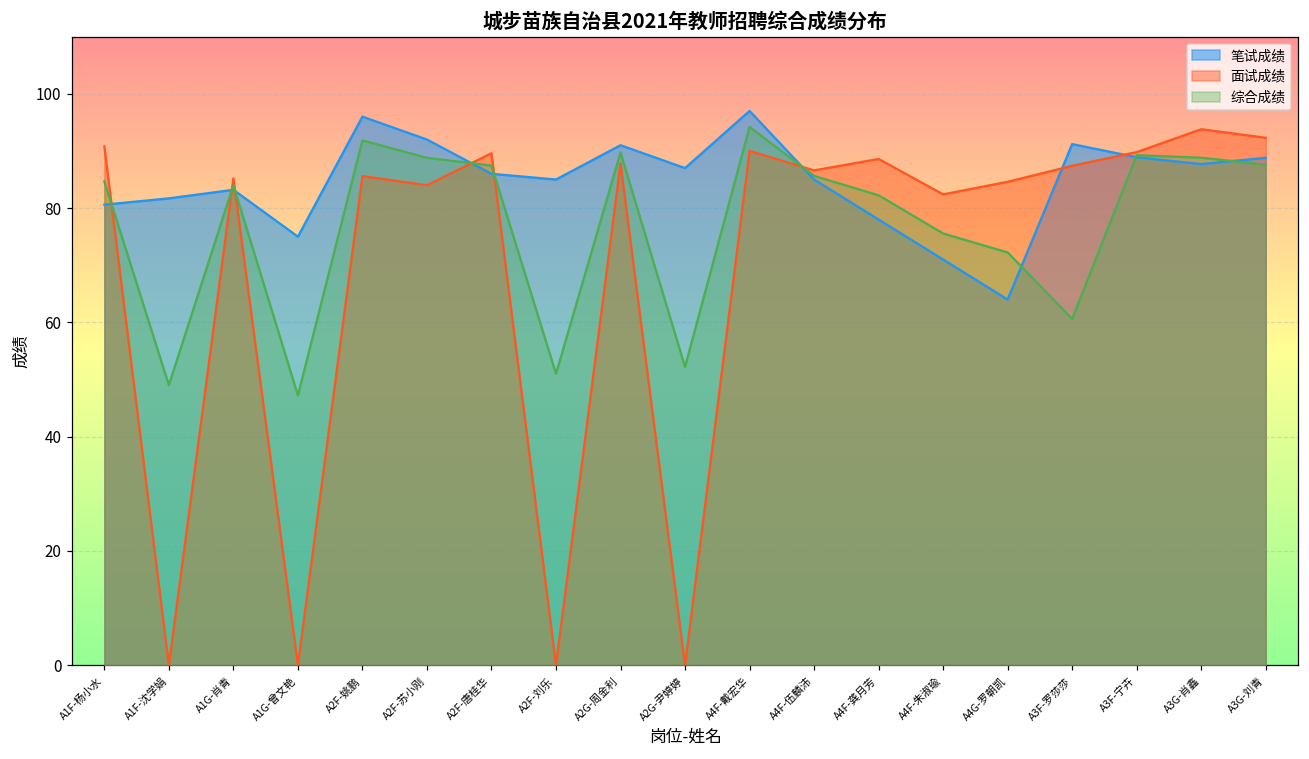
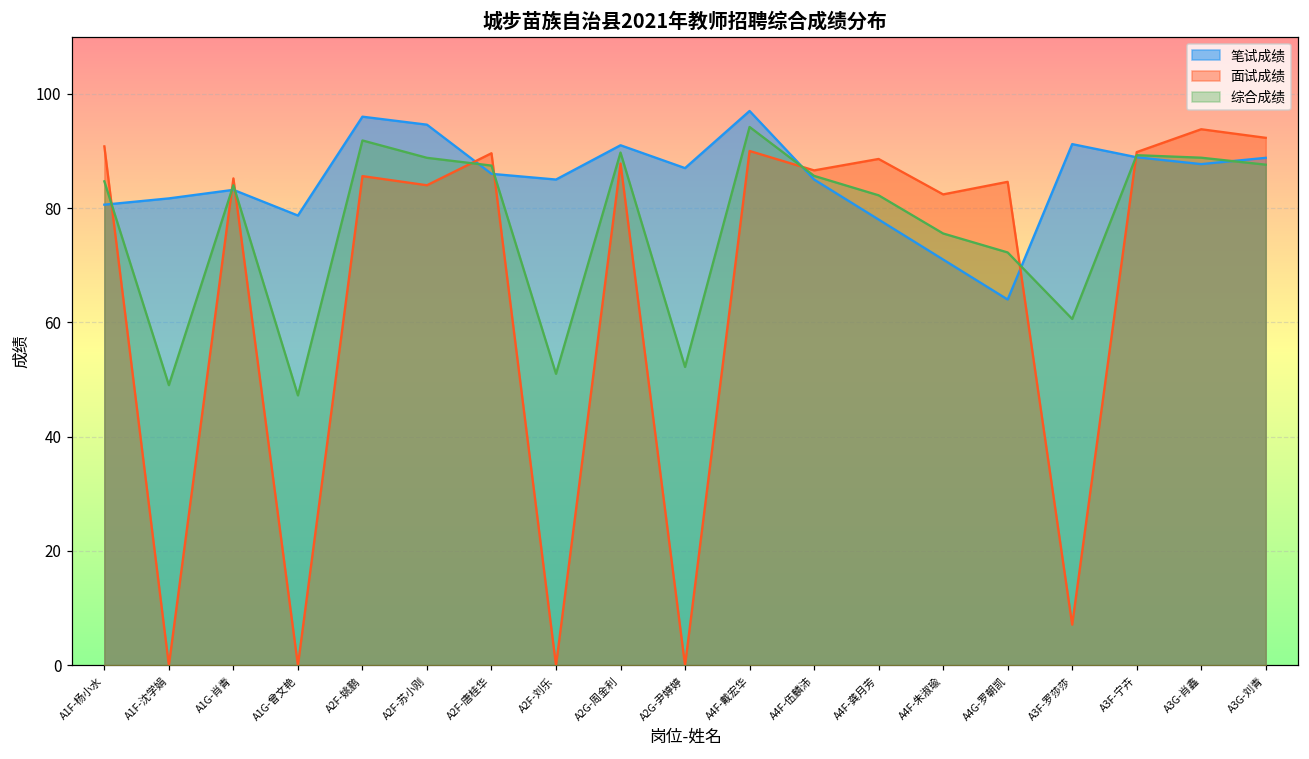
  {
    "笔试成绩": {
      "A1F-杨小水": 81,
      "A1F-沈学娟": 82,
      "A1G-肖青": 83,
-     "A1G-曾文艳": 75,
+     "A1G-曾文艳": 79,
      "A2F-姚鹏": 96,
-     "A2F-苏小刚": 92,
+     "A2F-苏小刚": 95,
      "A2F-唐桂华": 86,
      "A2F-刘乐": 85,
      "A2G-周金利": 91,
      "A2G-尹婷婷": 87,
      "A4F-戴宏华": 97,
      "A4F-伍麟沛": 85,
      "A4F-龚月芳": 78,
      "A4F-朱淑瑜": 71,
      "A4G-罗朝凯": 64,
      "A3F-罗莎莎": 91,
      "A3G-肖鑫": 88,
      "A3G-刘青": 89
    },
    "面试成绩": {
      "A1F-杨小水": 91,
      "A1F-沈学娟": 0,
      "A1G-肖青": 85,
      "A1G-曾文艳": 0,
      "A2F-姚鹏": 86,
      "A2F-苏小刚": 84,
      "A2F-唐桂华": 90,
      "A2F-刘乐": 0,
      "A2G-周金利": 88,
      "A2G-尹婷婷": 0,
      "A4F-戴宏华": 90,
      "A4F-伍麟沛": 87,
      "A4F-龚月芳": 89,
      "A4F-朱淑瑜": 82,
      "A4G-罗朝凯": 85,
-     "A3F-罗莎莎": 87,
+     "A3F-罗莎莎": 7,
      "A3F-宁卉": 90,
      "A3G-肖鑫": 94,
      "A3G-刘青": 92
    },
    "综合成绩": {
      "A1F-杨小水": 85,
      "A1F-沈学娟": 49,
      "A1G-肖青": 84,
      "A1G-曾文艳": 47,
      "A2F-姚鹏": 92,
      "A2F-苏小刚": 89,
      "A2F-唐桂华": 87,
      "A2F-刘乐": 51,
      "A2G-周金利": 90,
      "A2G-尹婷婷": 52,
      "A4F-戴宏华": 94,
      "A4F-伍麟沛": 86,
      "A4F-龚月芳": 82,
      "A4F-朱淑瑜": 76,
      "A4G-罗朝凯": 72,
      "A3F-罗莎莎": 61,
      "A3G-肖鑫": 89,
      "A3G-刘青": 88
    }
  }
